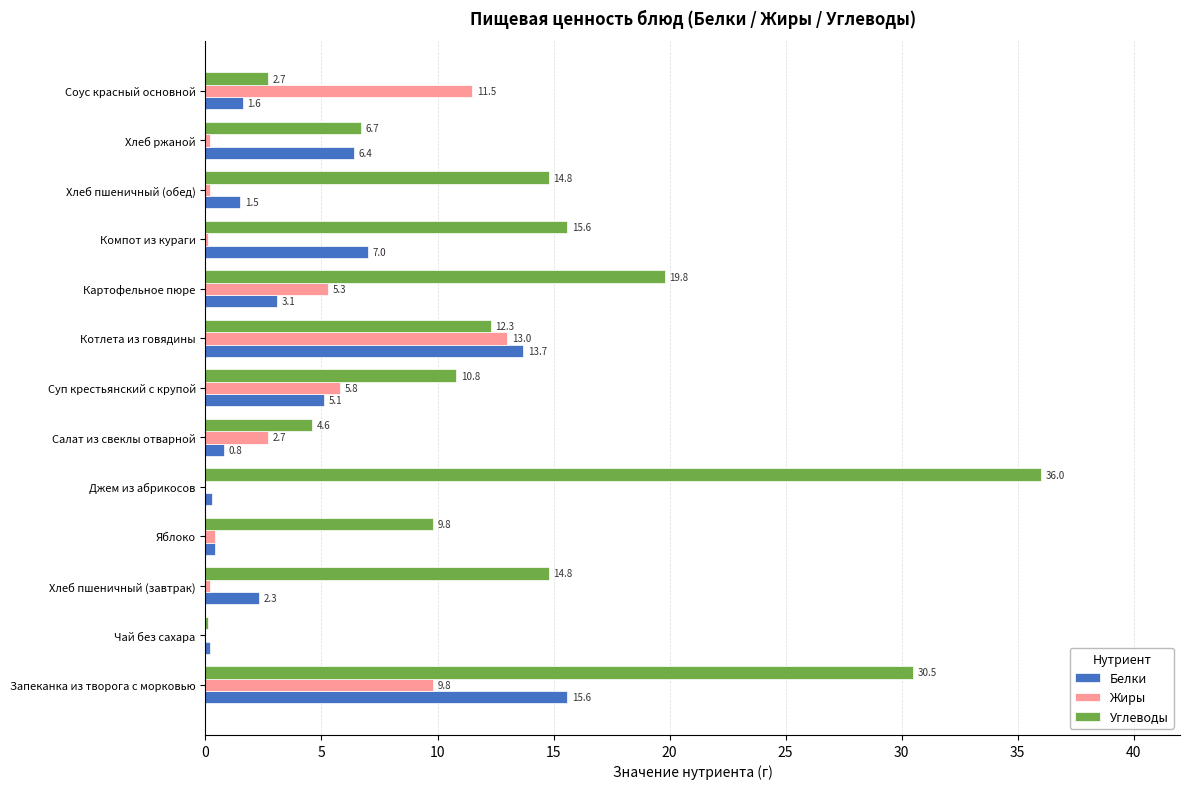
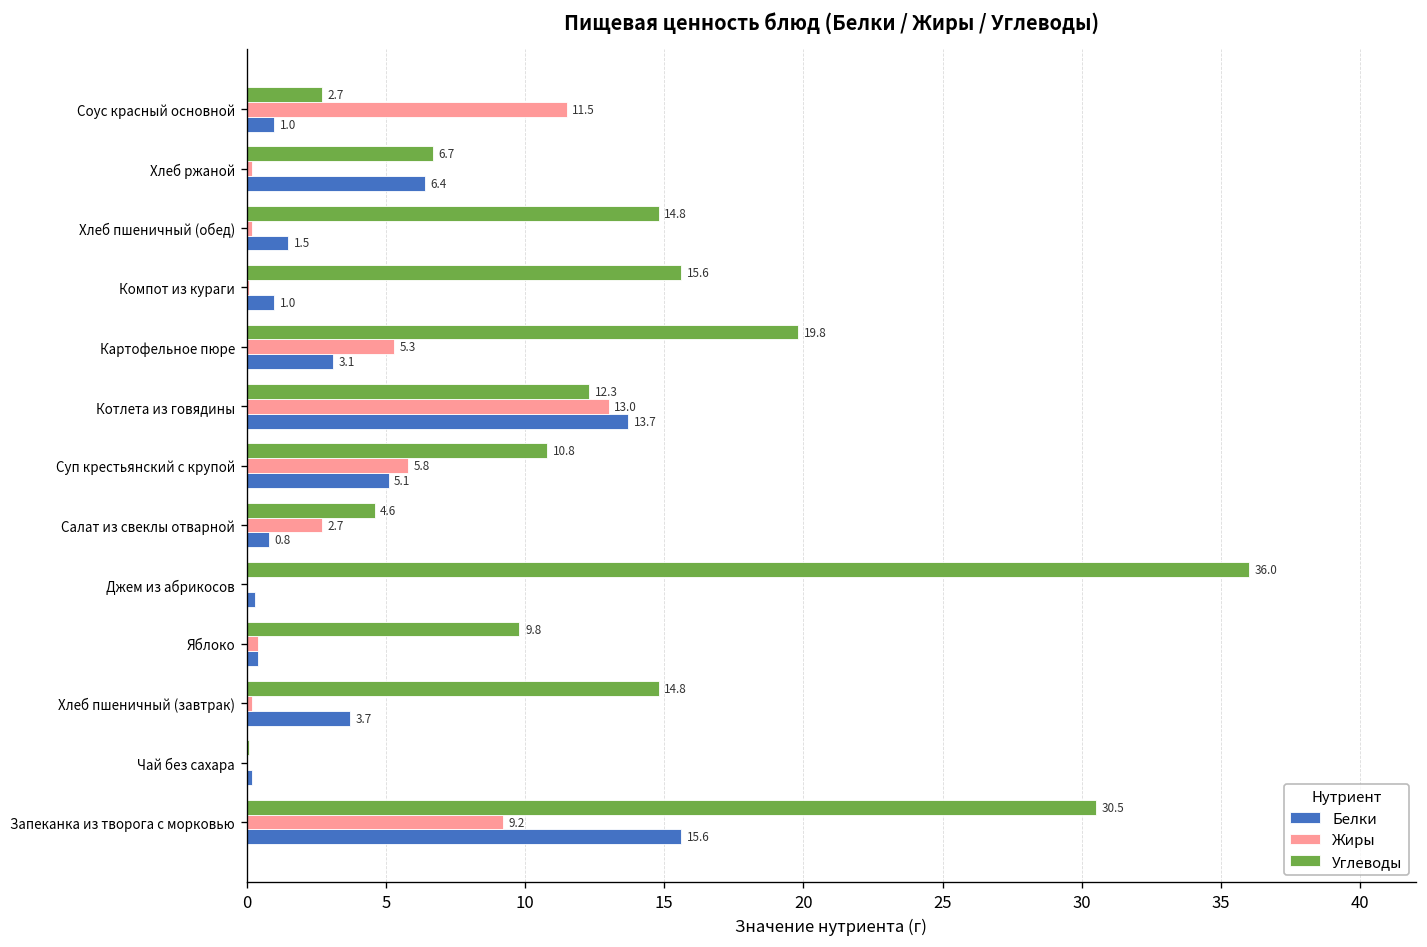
  {
    "Белки": {
-     "Соус красный основной": 1.6,
+     "Соус красный основной": 1.0,
      "Хлеб ржаной": 6.4,
      "Хлеб пшеничный (обед)": 1.5,
-     "Компот из кураги": 7.0,
+     "Компот из кураги": 1.0,
      "Картофельное пюре": 3.1,
      "Котлета из говядины": 13.7,
      "Суп крестьянский с крупой": 5.1,
      "Салат из свеклы отварной": 0.8,
-     "Хлеб пшеничный (завтрак)": 2.3,
+     "Хлеб пшеничный (завтрак)": 3.7,
      "Запеканка из творога с морковью": 15.6
    },
    "Жиры": {
      "Соус красный основной": 11.5,
      "Картофельное пюре": 5.3,
      "Котлета из говядины": 13.0,
      "Суп крестьянский с крупой": 5.8,
      "Салат из свеклы отварной": 2.7,
-     "Запеканка из творога с морковью": 9.8
+     "Запеканка из творога с морковью": 9.2
    },
    "Углеводы": {
      "Соус красный основной": 2.7,
      "Хлеб ржаной": 6.7,
      "Хлеб пшеничный (обед)": 14.8,
      "Компот из кураги": 15.6,
      "Картофельное пюре": 19.8,
      "Котлета из говядины": 12.3,
      "Суп крестьянский с крупой": 10.8,
      "Салат из свеклы отварной": 4.6,
      "Джем из абрикосов": 36.0,
      "Яблоко": 9.8,
      "Хлеб пшеничный (завтрак)": 14.8,
      "Запеканка из творога с морковью": 30.5
    }
  }
